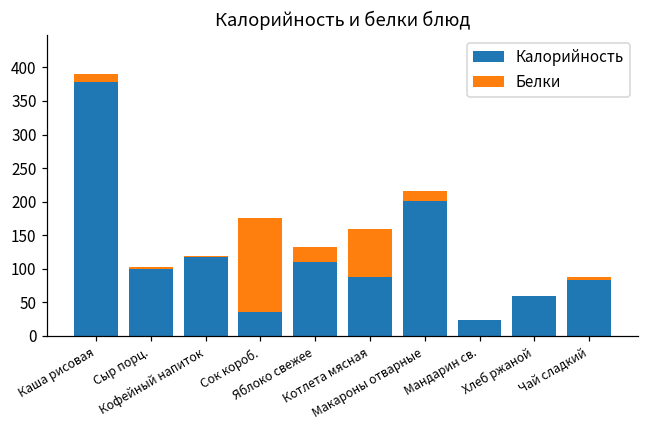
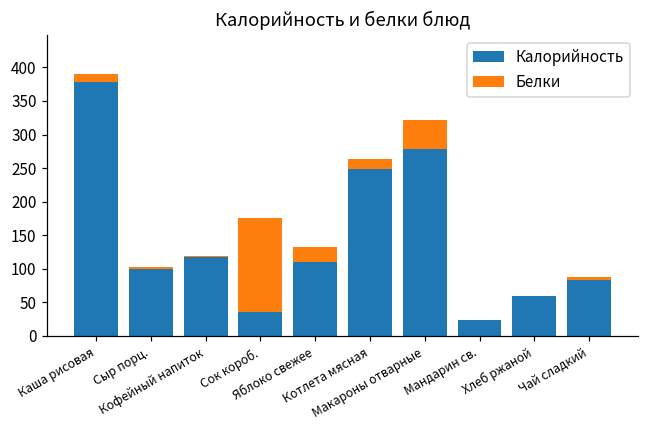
  {
    "Калорийность": {
      "Каша рисовая": 380,
      "Сыр порц.": 100,
      "Кофейный напиток": 120,
      "Сок короб.": 40,
      "Яблоко свежее": 110,
-     "Котлета мясная": 90,
-     "Макароны отварные": 200,
+     "Котлета мясная": 250,
+     "Макароны отварные": 280,
      "Мандарин св.": 20,
      "Хлеб ржаной": 60,
      "Чай сладкий": 80
    },
    "Белки": {
      "Каша рисовая": 10,
      "Сыр порц.": 0,
      "Сок короб.": 140,
      "Яблоко свежее": 20,
-     "Котлета мясная": 70,
-     "Макароны отварные": 20,
+     "Котлета мясная": 20,
+     "Макароны отварные": 40,
      "Мандарин св.": 0
    }
  }
